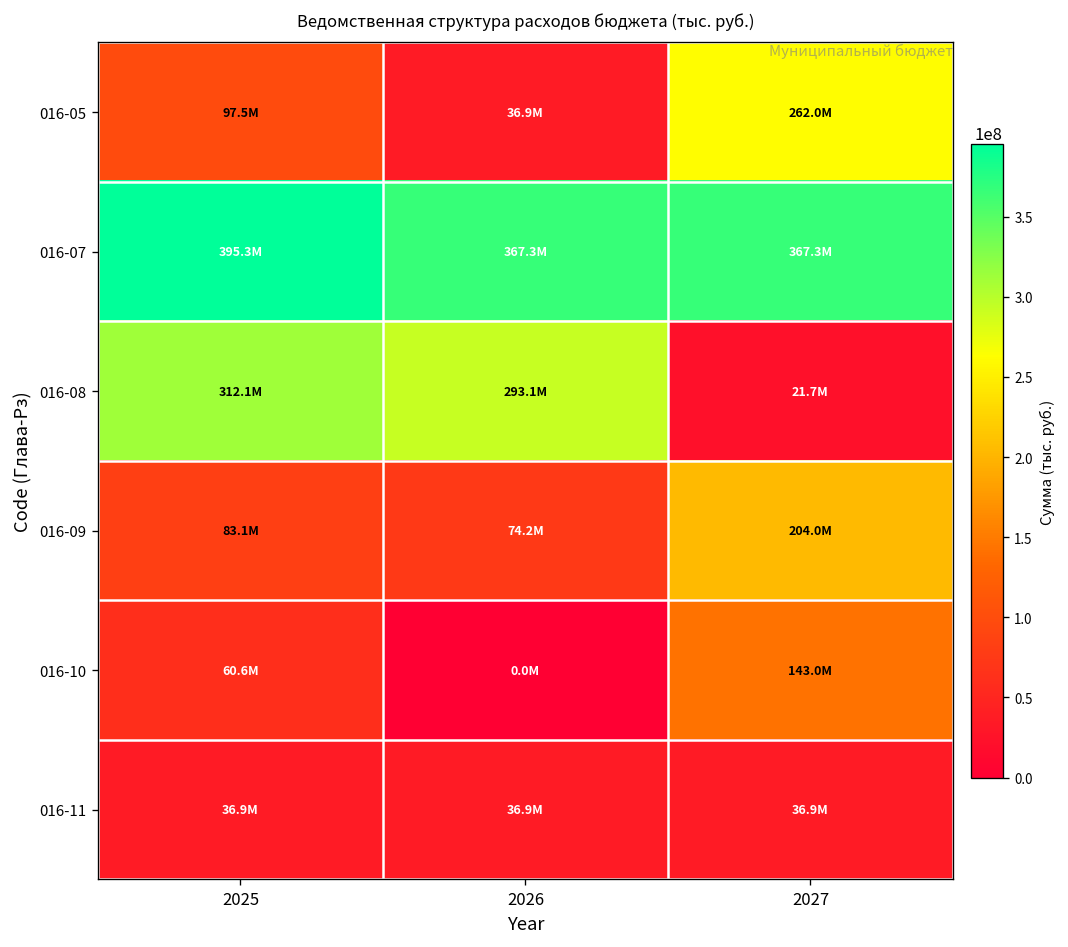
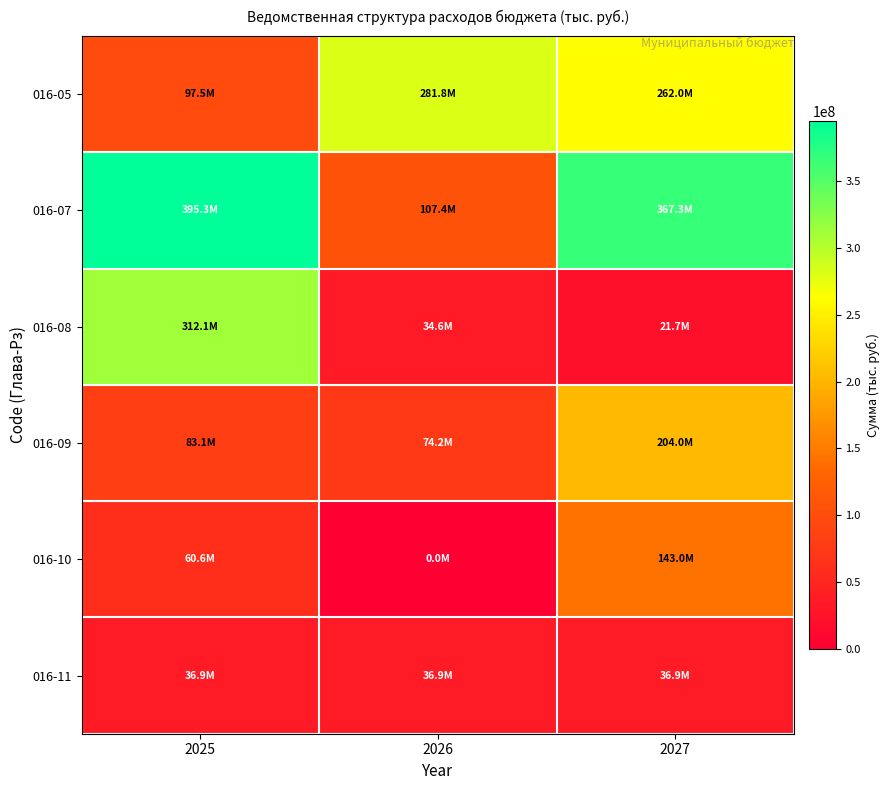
  {
    "016-05": {
      "2025": "97.5M",
-     "2026": "36.9M"
+     "2026": "281.8M"
    },
    "016-07": {
      "2025": "395.3M",
-     "2026": "367.3M",
+     "2026": "107.4M",
      "2027": "367.3M"
    },
    "016-08": {
      "2025": "312.1M",
-     "2026": "293.1M",
+     "2026": "34.6M",
      "2027": "21.7M"
    },
    "016-09": {
      "2025": "83.1M",
      "2026": "74.2M",
      "2027": "204.0M"
    },
    "016-10": {
      "2025": "60.6M",
      "2026": "0.0M",
      "2027": "143.0M"
    },
    "016-11": {
      "2025": "36.9M",
      "2026": "36.9M",
      "2027": "36.9M"
    }
  }
